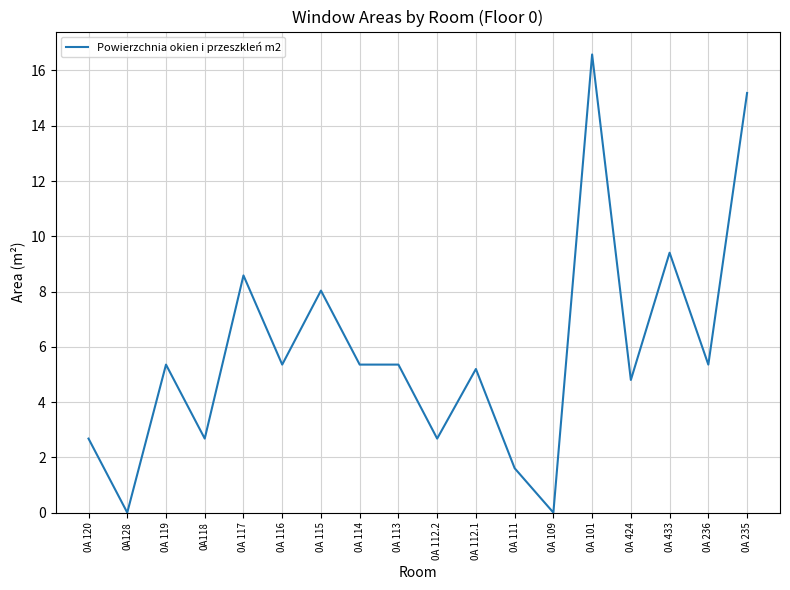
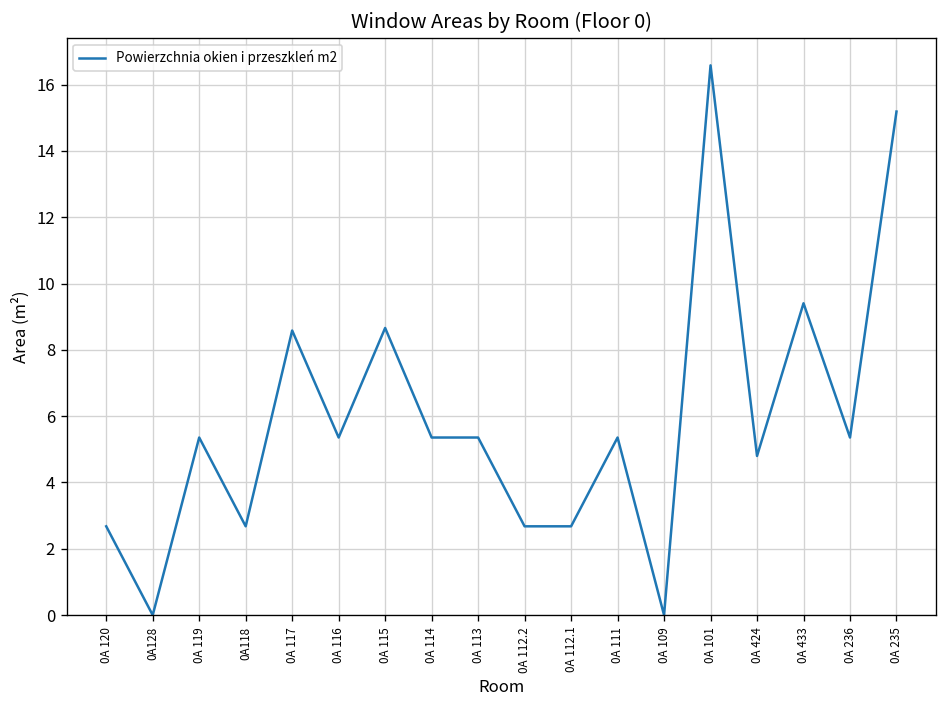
  {
    "0A 120": 2.7,
    "0A128": 0.0,
    "0A 119": 5.4,
    "0A118": 2.7,
    "0A 117": 8.6,
    "0A 116": 5.4,
-   "0A 115": 8.0,
+   "0A 115": 8.7,
    "0A 114": 5.4,
    "0A 113": 5.4,
    "0A 112.2": 2.7,
-   "0A 112.1": 5.2,
-   "0A 111": 1.6,
+   "0A 112.1": 2.7,
+   "0A 111": 5.4,
    "0A 109": 0.0,
    "0A 101": 16.6,
    "0A 424": 4.8,
    "0A 433": 9.4,
    "0A 236": 5.4,
    "0A 235": 15.2
  }
